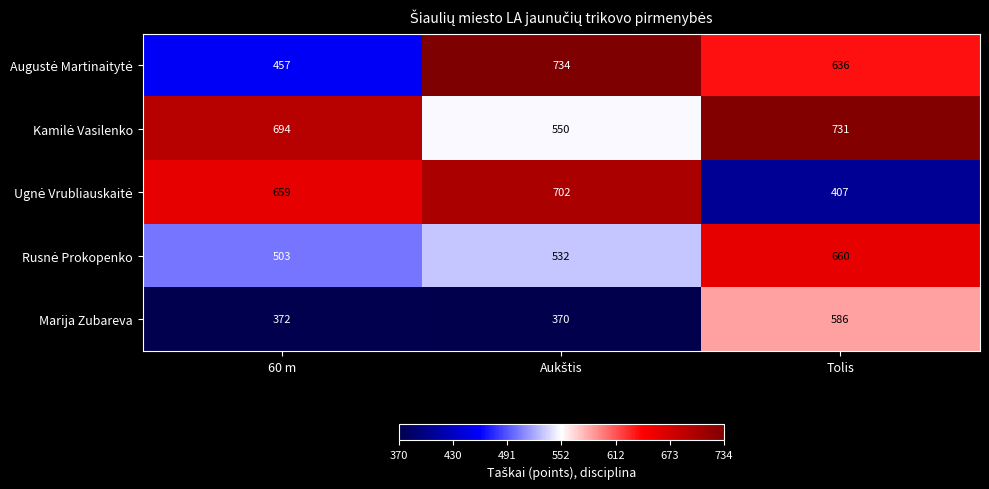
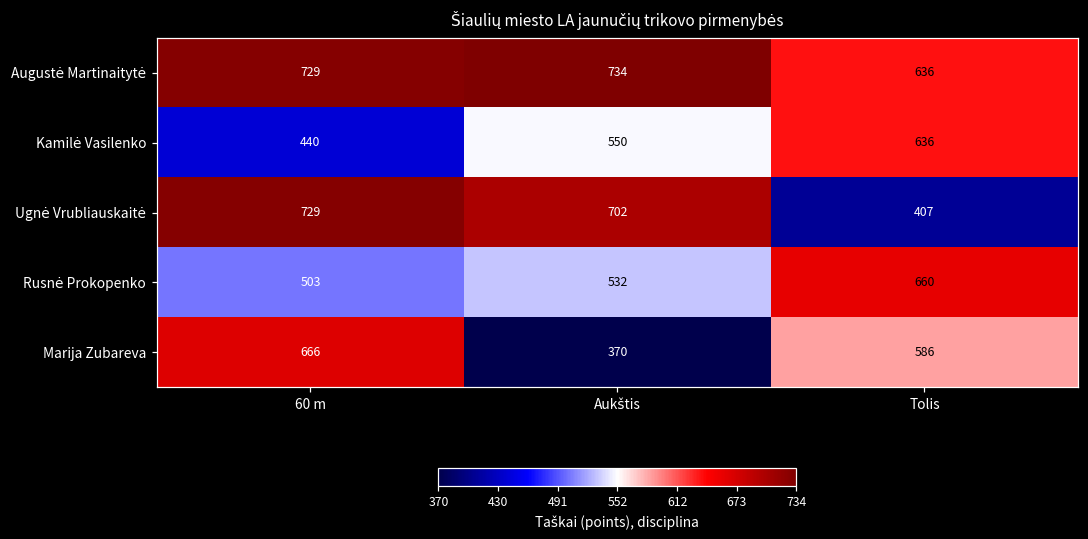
  {
    "Augustė Martinaitytė": {
-     "60 m": 457,
+     "60 m": 729,
      "Aukštis": 734,
      "Tolis": 636
    },
    "Kamilė Vasilenko": {
-     "60 m": 694,
+     "60 m": 440,
      "Aukštis": 550,
-     "Tolis": 731
+     "Tolis": 636
    },
    "Ugnė Vrubliauskaitė": {
-     "60 m": 659,
+     "60 m": 729,
      "Aukštis": 702,
      "Tolis": 407
    },
    "Rusnė Prokopenko": {
      "60 m": 503,
      "Aukštis": 532,
      "Tolis": 660
    },
    "Marija Zubareva": {
-     "60 m": 372,
+     "60 m": 666,
      "Aukštis": 370,
      "Tolis": 586
    }
  }
